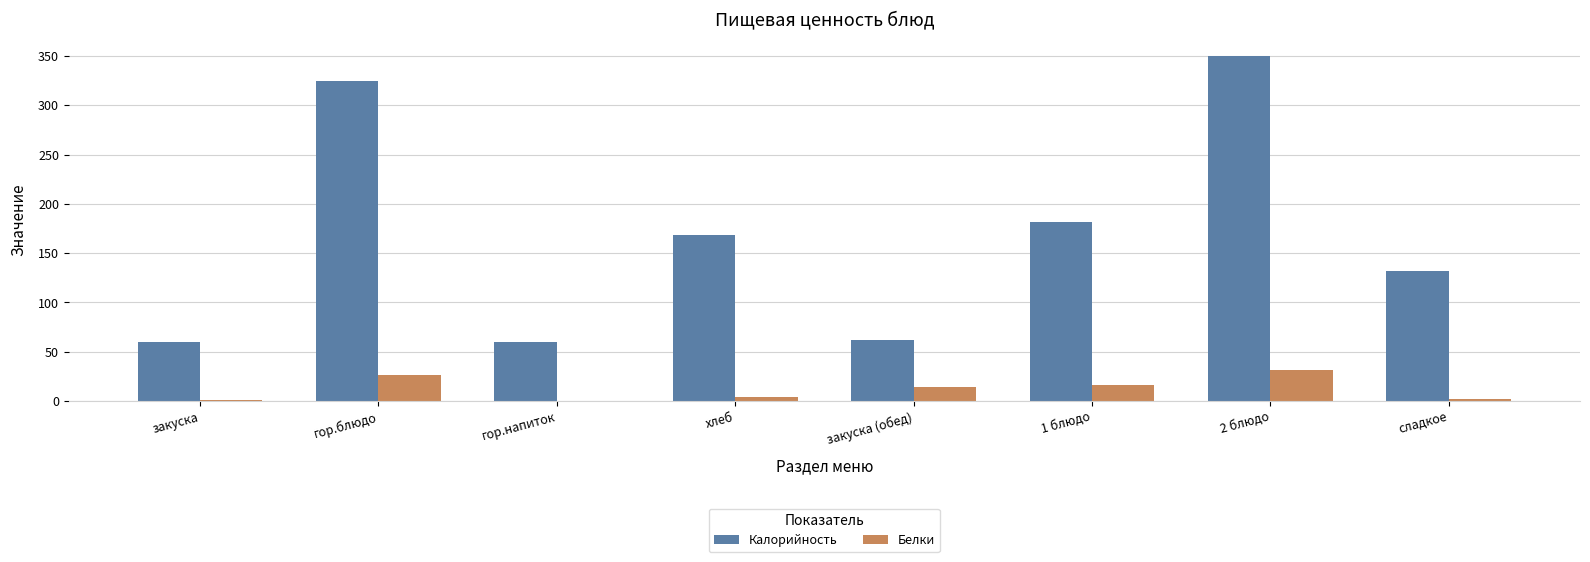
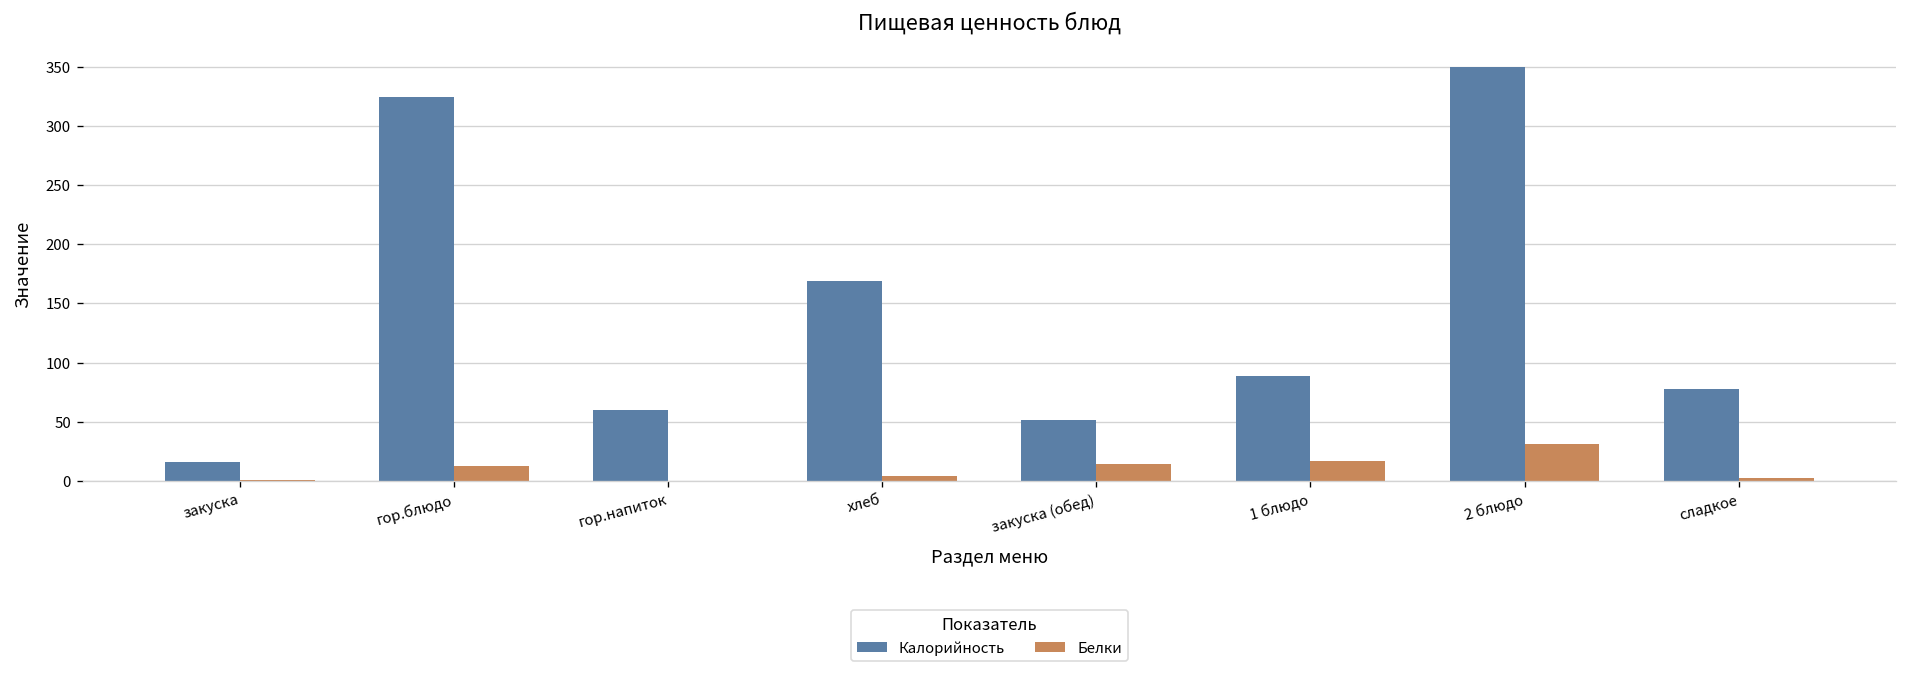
  {
    "Калорийность": {
-     "закуска": 60,
+     "закуска": 20,
      "гор.блюдо": 320,
      "гор.напиток": 60,
      "хлеб": 170,
-     "закуска (обед)": 60,
-     "1 блюдо": 180,
+     "закуска (обед)": 50,
+     "1 блюдо": 90,
      "2 блюдо": 350,
-     "сладкое": 130
+     "сладкое": 80
    },
    "Белки": {
-     "гор.блюдо": 30,
+     "гор.блюдо": 10,
      "хлеб": 0,
      "закуска (обед)": 10,
      "1 блюдо": 20,
      "2 блюдо": 30
    }
  }
